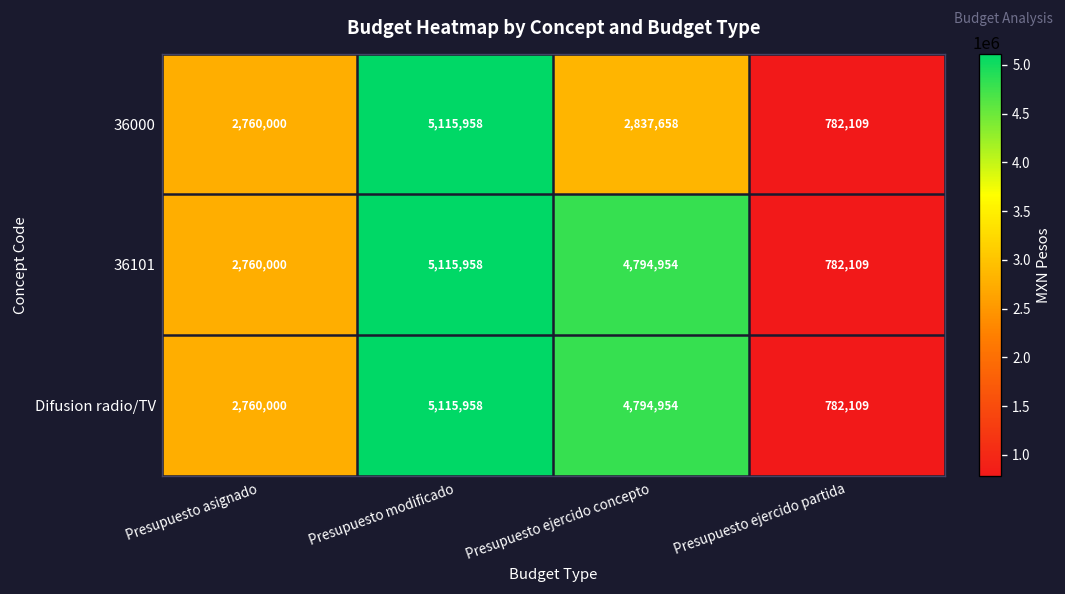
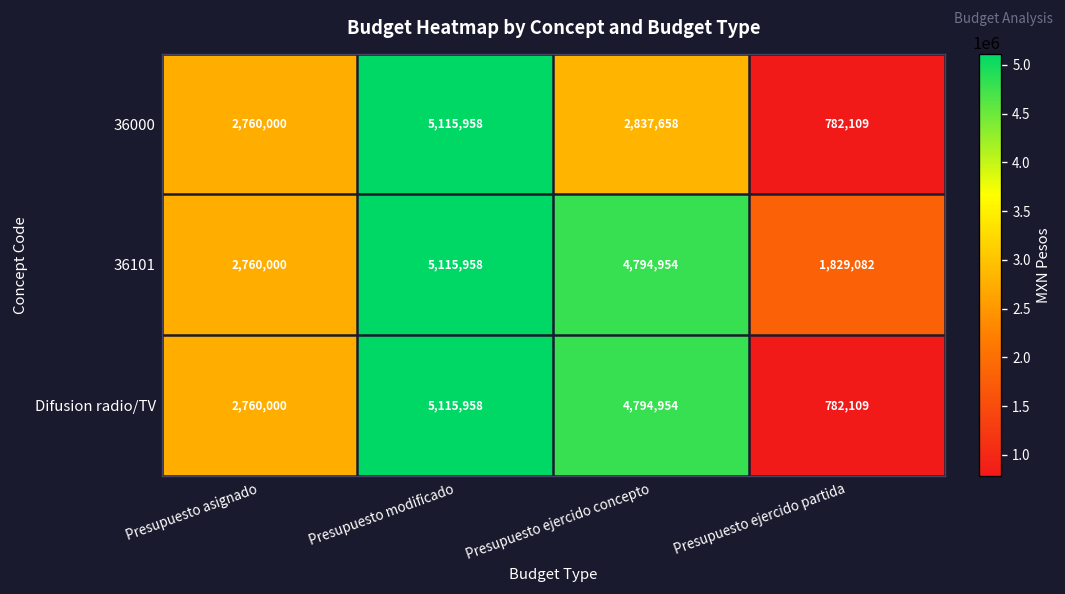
  {
    "36000": {
      "Presupuesto asignado": "2,760,000",
      "Presupuesto modificado": "5,115,958",
      "Presupuesto ejercido concepto": "2,837,658",
      "Presupuesto ejercido partida": "782,109"
    },
    "36101": {
      "Presupuesto asignado": "2,760,000",
      "Presupuesto modificado": "5,115,958",
      "Presupuesto ejercido concepto": "4,794,954",
-     "Presupuesto ejercido partida": "782,109"
+     "Presupuesto ejercido partida": "1,829,082"
    },
    "Difusion radio/TV": {
      "Presupuesto asignado": "2,760,000",
      "Presupuesto modificado": "5,115,958",
      "Presupuesto ejercido concepto": "4,794,954",
      "Presupuesto ejercido partida": "782,109"
    }
  }
